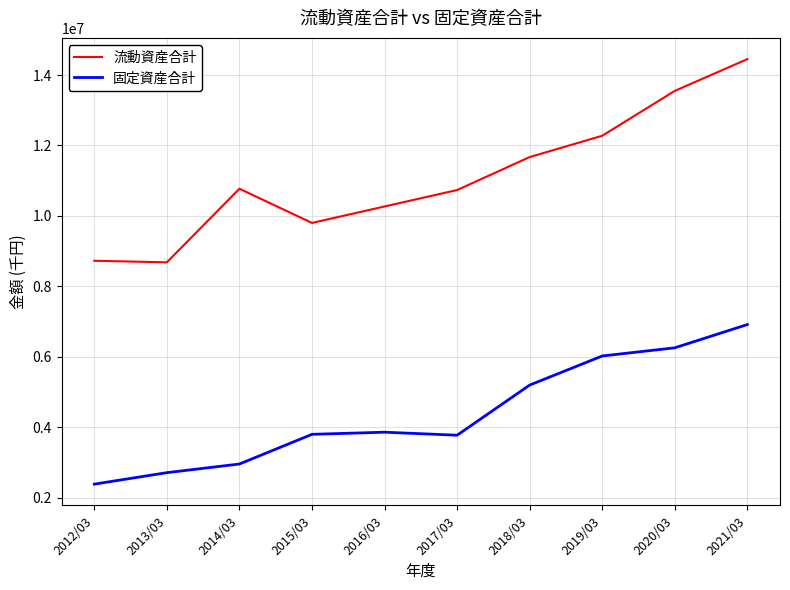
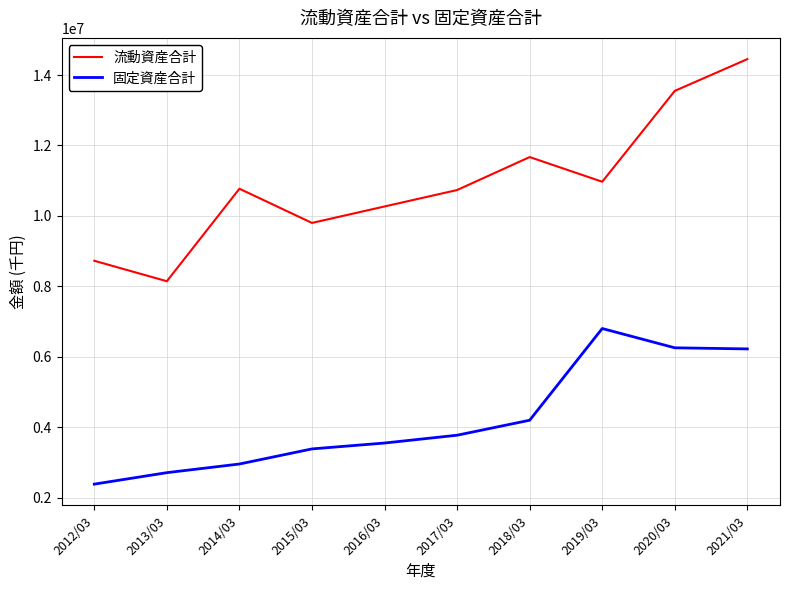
  {
    "流動資産合計": {
      "2012/03": 8700000,
-     "2013/03": 8700000,
+     "2013/03": 8100000,
      "2014/03": 10800000,
      "2015/03": 9800000,
      "2016/03": 10300000,
      "2017/03": 10700000,
      "2018/03": 11700000,
-     "2019/03": 12300000,
+     "2019/03": 11000000,
      "2020/03": 13600000,
      "2021/03": 14500000
    },
    "固定資産合計": {
      "2012/03": 2400000,
      "2013/03": 2700000,
      "2014/03": 3000000,
-     "2015/03": 3800000,
-     "2016/03": 3900000,
+     "2015/03": 3400000,
+     "2016/03": 3600000,
      "2017/03": 3800000,
-     "2018/03": 5200000,
-     "2019/03": 6000000,
+     "2018/03": 4200000,
+     "2019/03": 6800000,
      "2020/03": 6300000,
-     "2021/03": 6900000
+     "2021/03": 6200000
    }
  }
